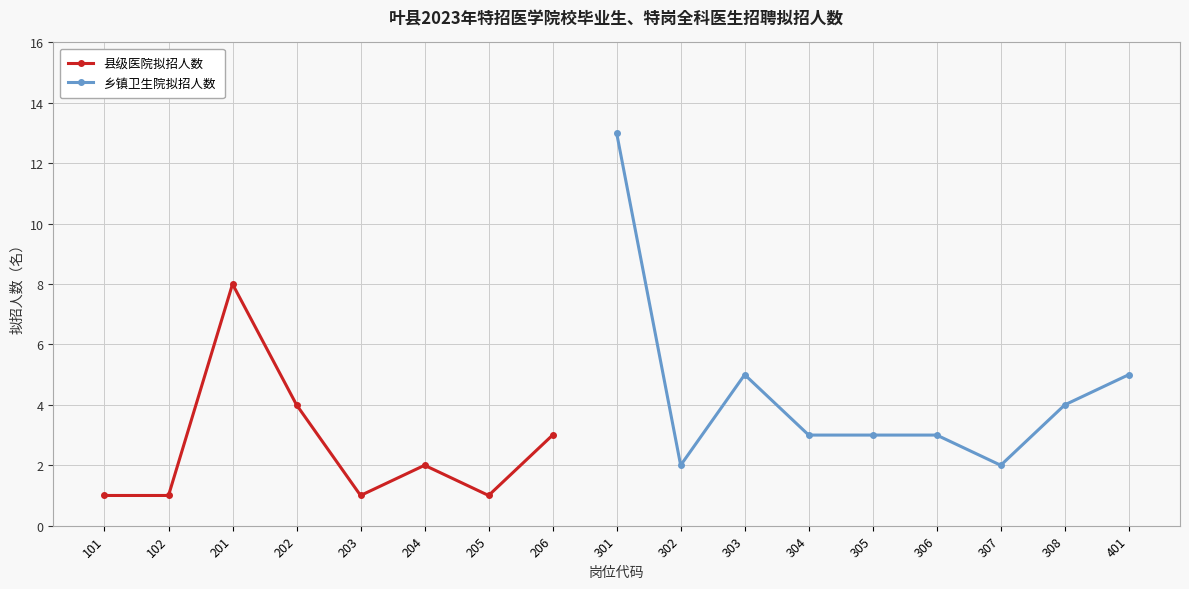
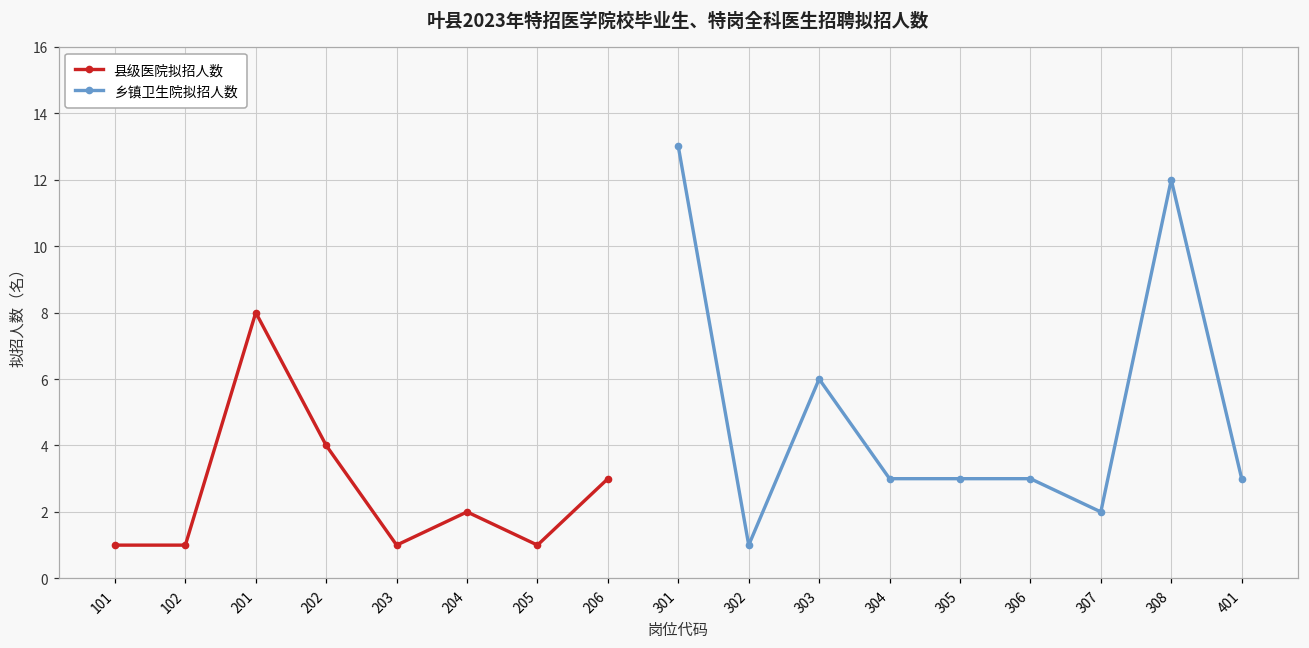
  {
    "县级医院拟招人数": {
      "101": 1,
      "102": 1,
      "201": 8,
      "202": 4,
      "203": 1,
      "204": 2,
      "205": 1,
      "206": 3
    },
    "乡镇卫生院拟招人数": {
      "301": 13,
-     "302": 2,
-     "303": 5,
+     "302": 1,
+     "303": 6,
      "304": 3,
      "305": 3,
      "306": 3,
      "307": 2,
-     "308": 4,
-     "401": 5
+     "308": 12,
+     "401": 3
    }
  }
